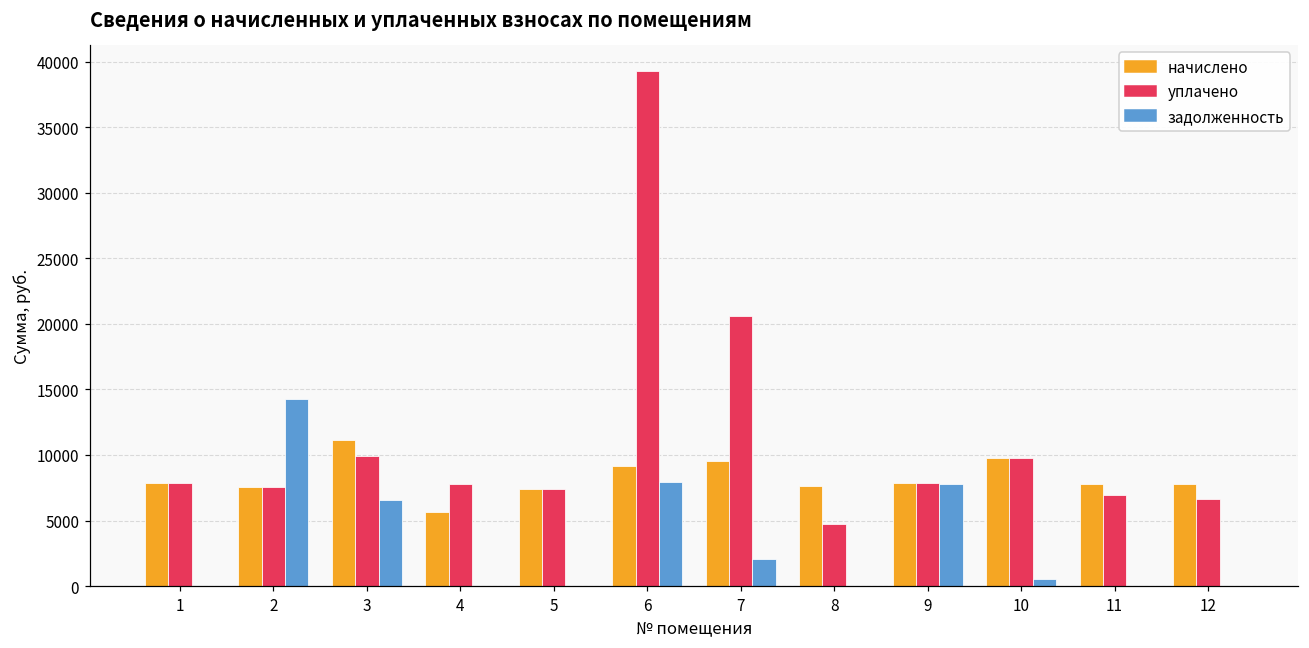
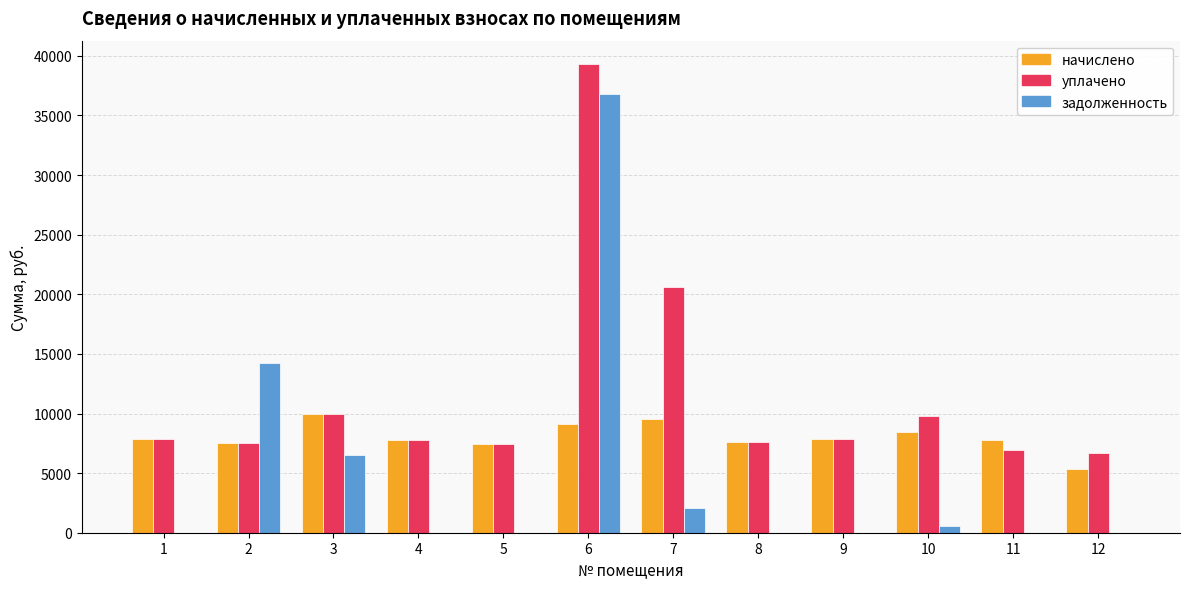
  {
    "начислено": {
      "1": 7900,
      "2": 7500,
-     "3": 11200,
-     "4": 5600,
+     "3": 9900,
+     "4": 7800,
      "5": 7400,
      "6": 9100,
      "7": 9500,
      "8": 7600,
      "9": 7800,
-     "10": 9800,
+     "10": 8500,
      "11": 7800,
-     "12": 7800
+     "12": 5300
    },
    "уплачено": {
      "1": 7900,
      "2": 7500,
      "3": 9900,
      "4": 7800,
      "5": 7400,
      "6": 39300,
      "7": 20600,
-     "8": 4700,
+     "8": 7600,
      "9": 7800,
      "10": 9800,
      "11": 7000,
      "12": 6700
    },
    "задолженность": {
      "1": 0,
      "2": 14300,
      "3": 6600,
      "4": 0,
      "5": 0,
-     "6": 8000,
+     "6": 36800,
      "7": 2100,
      "8": 0,
-     "9": 7800,
+     "9": 0,
      "10": 600,
      "11": 0,
      "12": 0
    }
  }
